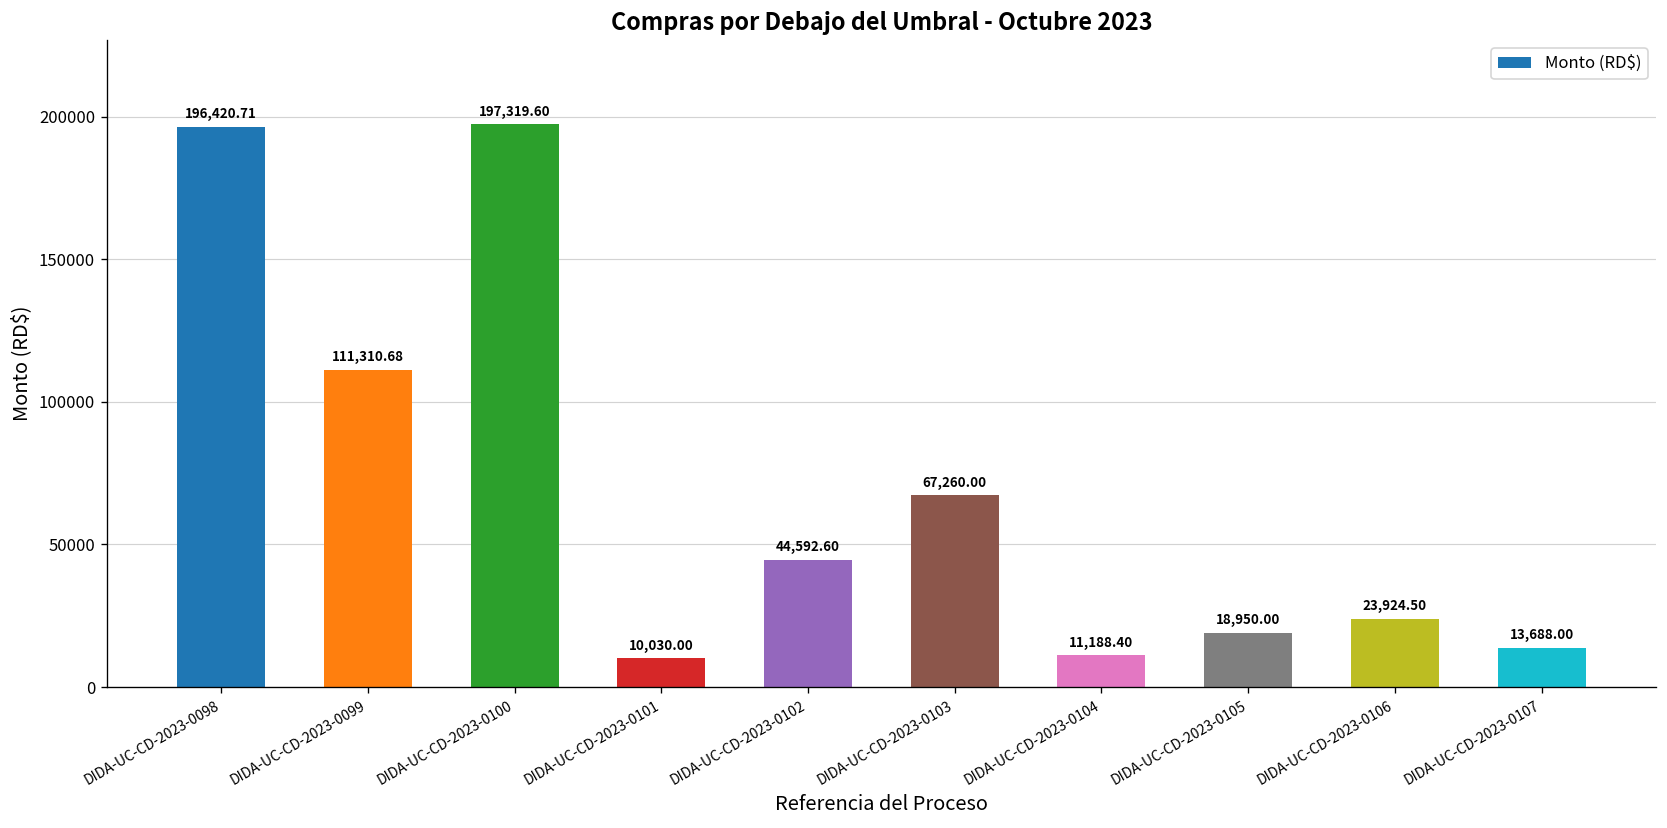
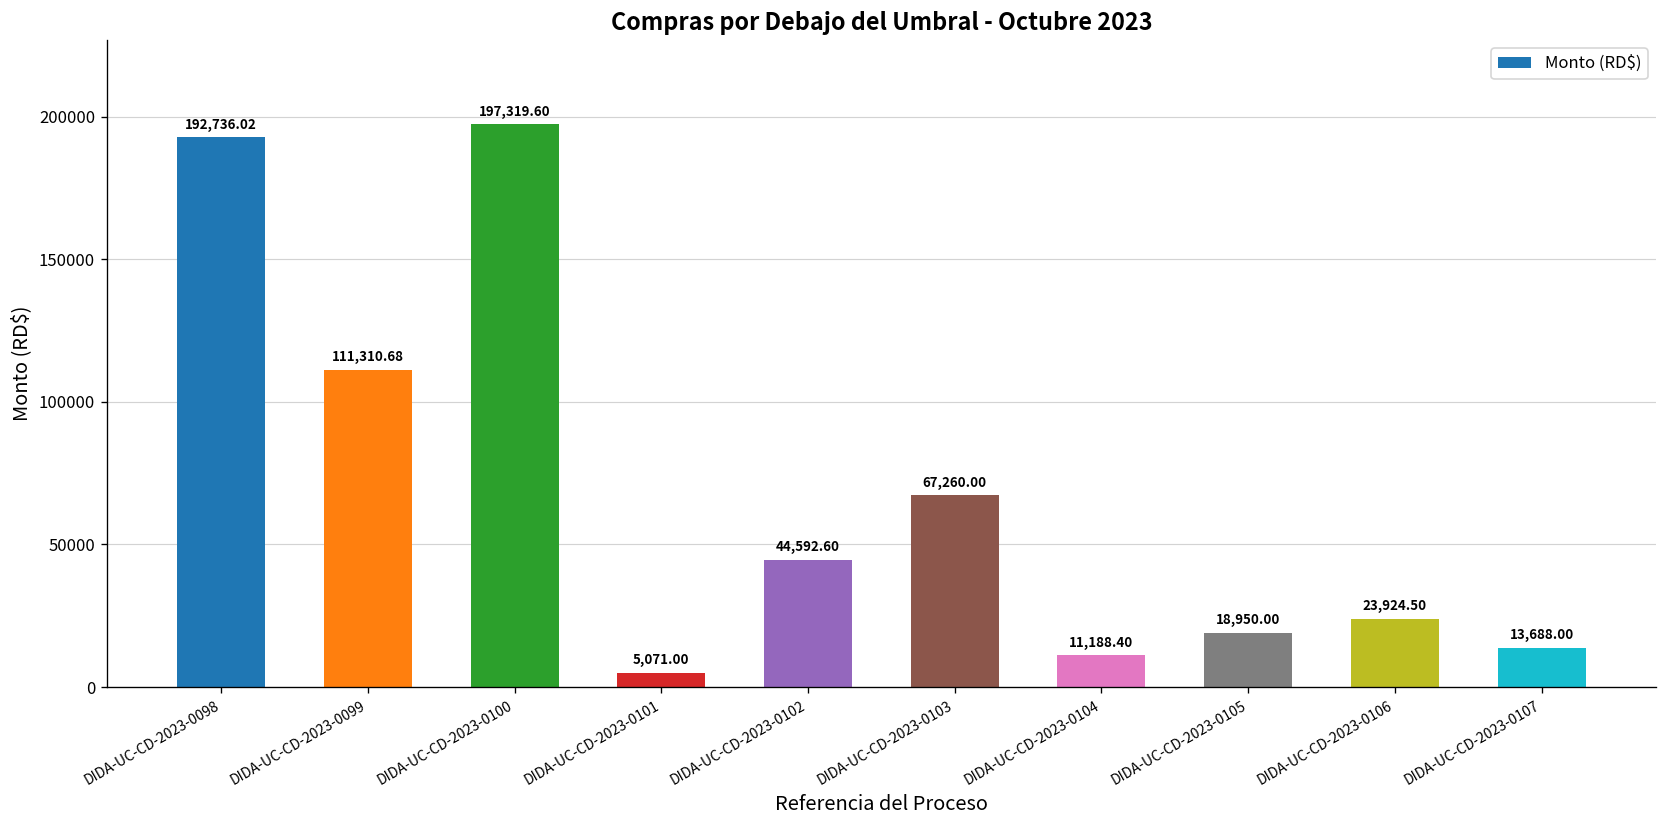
  {
-   "DIDA-UC-CD-2023-0098": "196,420.71",
+   "DIDA-UC-CD-2023-0098": "192,736.02",
    "DIDA-UC-CD-2023-0099": "111,310.68",
    "DIDA-UC-CD-2023-0100": "197,319.60",
-   "DIDA-UC-CD-2023-0101": "10,030.00",
+   "DIDA-UC-CD-2023-0101": "5,071.00",
    "DIDA-UC-CD-2023-0102": "44,592.60",
    "DIDA-UC-CD-2023-0103": "67,260.00",
    "DIDA-UC-CD-2023-0104": "11,188.40",
    "DIDA-UC-CD-2023-0105": "18,950.00",
    "DIDA-UC-CD-2023-0106": "23,924.50",
    "DIDA-UC-CD-2023-0107": "13,688.00"
  }
